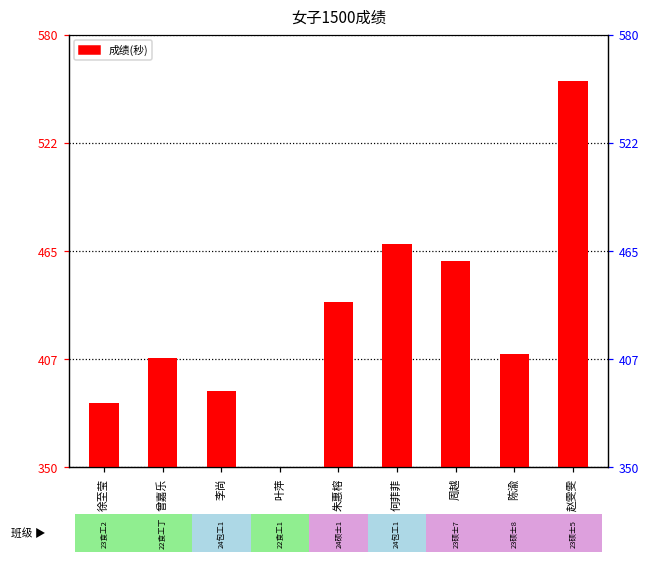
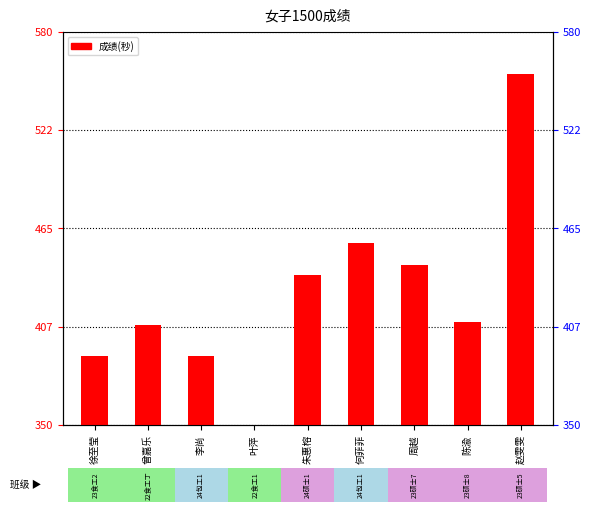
  {
-   "徐至莹": 384,
-   "何菲菲": 469,
-   "周越": 460
+   "徐至莹": 390,
+   "何菲菲": 457,
+   "周越": 444
  }
